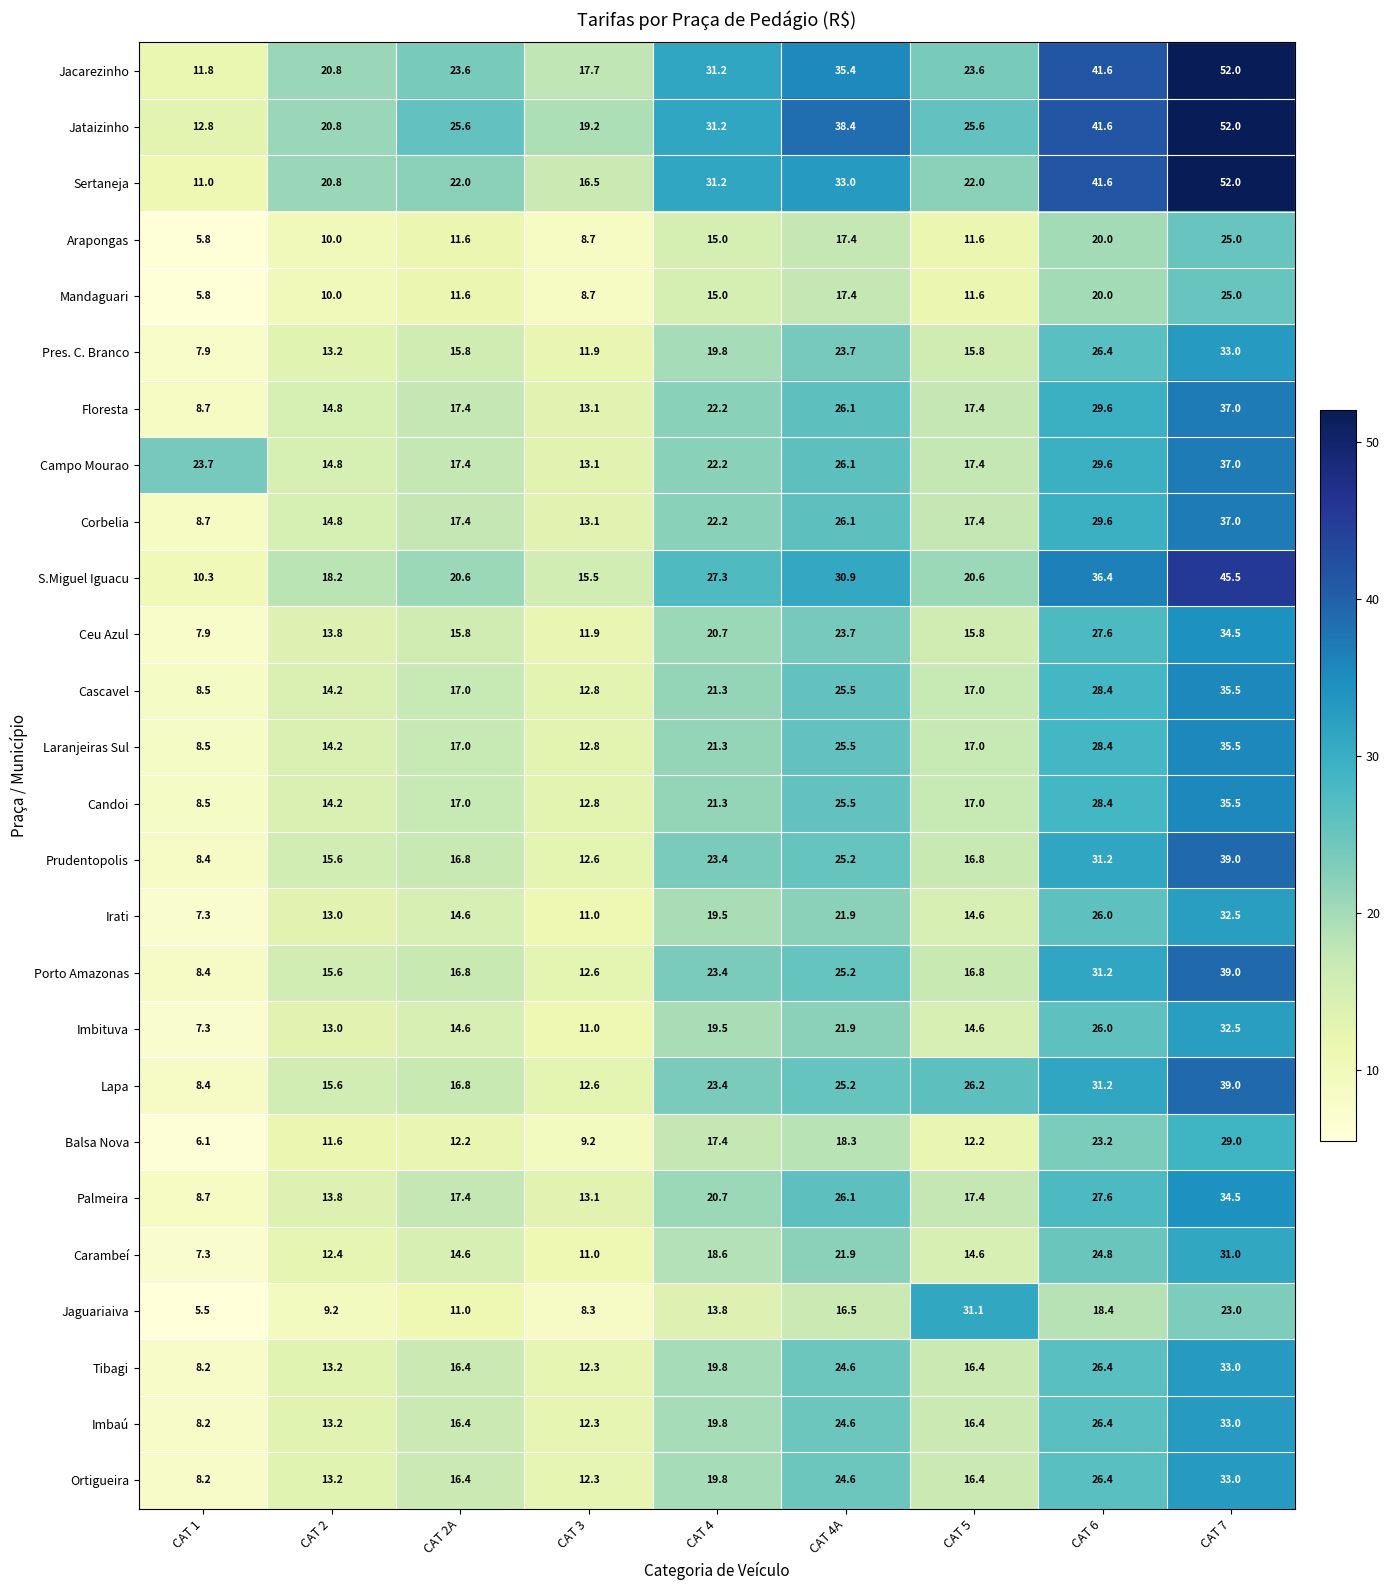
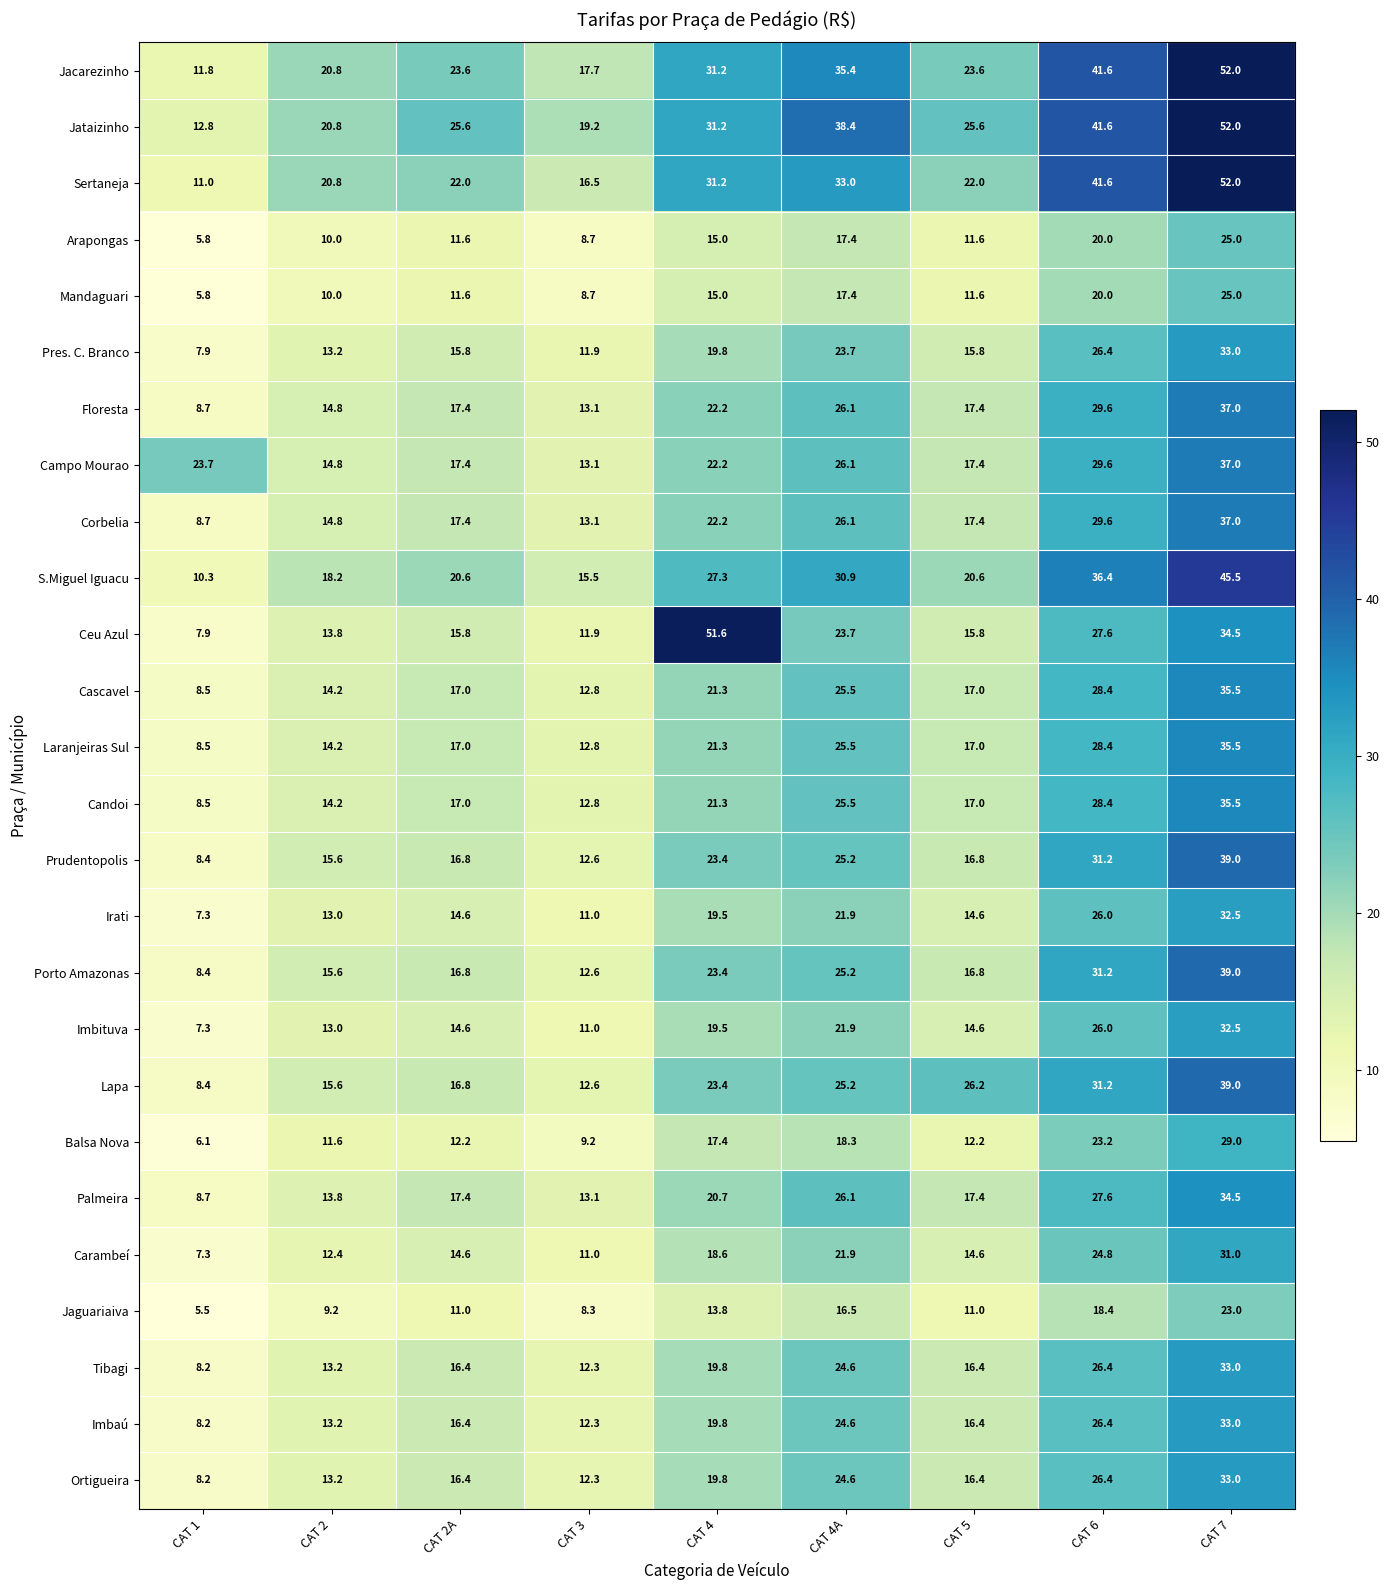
  {
    "Ceu Azul": {
      "CAT 1": 7.9,
      "CAT 2": 13.8,
      "CAT 2A": 15.8,
      "CAT 3": 11.9,
-     "CAT 4": 20.7,
+     "CAT 4": 51.6,
      "CAT 4A": 23.7,
      "CAT 5": 15.8,
      "CAT 6": 27.6,
      "CAT 7": 34.5
    },
    "Jaguariaiva": {
      "CAT 1": 5.5,
      "CAT 2": 9.2,
      "CAT 2A": 11.0,
      "CAT 3": 8.3,
      "CAT 4": 13.8,
      "CAT 4A": 16.5,
-     "CAT 5": 31.1,
+     "CAT 5": 11.0,
      "CAT 6": 18.4,
      "CAT 7": 23.0
    }
  }
